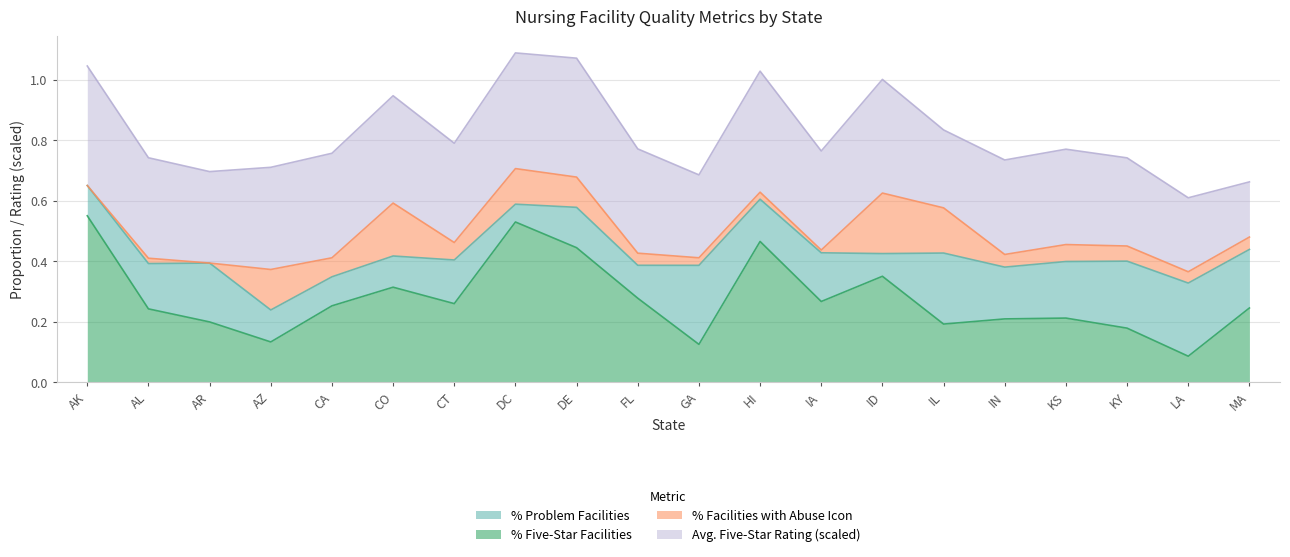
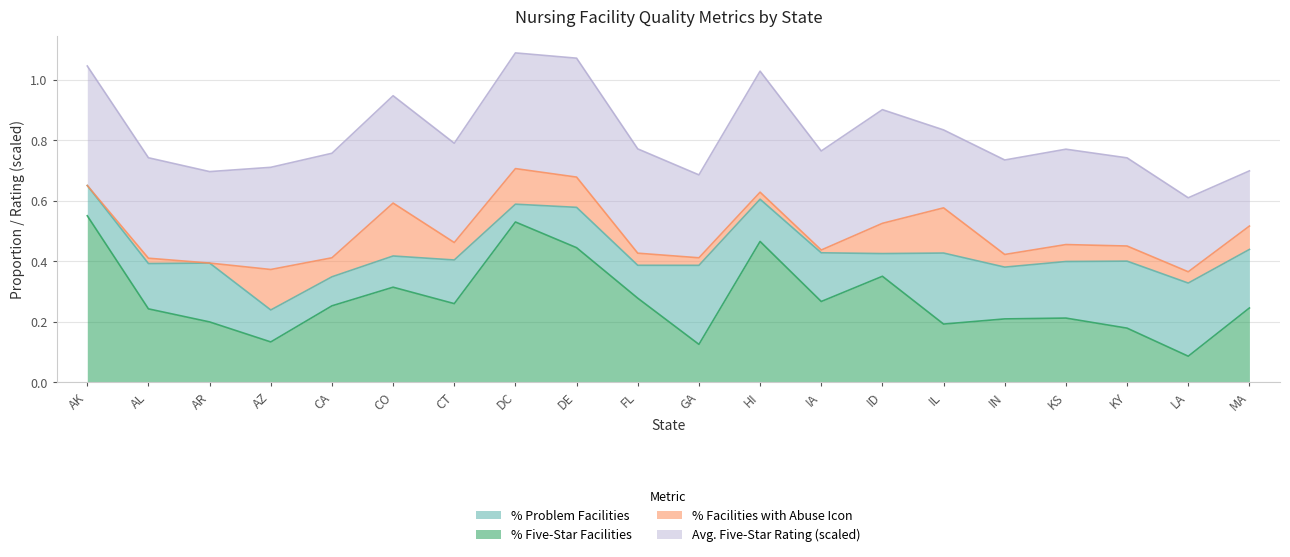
  {
    "% Five-Star Facilities": {
      "AK": 0.55,
      "AL": 0.24,
      "AR": 0.20,
      "AZ": 0.13,
      "CA": 0.25,
      "CO": 0.31,
      "CT": 0.26,
      "DC": 0.53,
      "DE": 0.44,
      "FL": 0.28,
      "GA": 0.13,
      "HI": 0.47,
      "IA": 0.27,
      "ID": 0.35,
      "IL": 0.19,
      "IN": 0.21,
      "KS": 0.21,
      "KY": 0.18,
      "LA": 0.09,
      "MA": 0.25
    },
    "% Problem Facilities": {
      "AL": 0.15,
      "AZ": 0.11,
      "CA": 0.10,
      "CO": 0.10,
      "CT": 0.14,
      "DC": 0.06,
      "DE": 0.13,
      "FL": 0.11,
      "GA": 0.26,
      "HI": 0.14,
      "IA": 0.16,
      "ID": 0.08,
      "IL": 0.23,
      "IN": 0.17,
      "KS": 0.19,
      "KY": 0.22,
      "LA": 0.24,
      "MA": 0.19
    },
    "% Facilities with Abuse Icon": {
      "AL": 0.02,
      "AZ": 0.13,
      "CA": 0.06,
      "CO": 0.17,
      "CT": 0.06,
      "DC": 0.12,
      "DE": 0.10,
      "FL": 0.04,
      "GA": 0.03,
      "HI": 0.02,
      "IA": 0.01,
-     "ID": 0.2,
+     "ID": 0.1,
      "IL": 0.15,
      "IN": 0.04,
      "KS": 0.06,
      "KY": 0.05,
      "LA": 0.04,
-     "MA": 0.04
+     "MA": 0.08
    },
    "Avg. Five-Star Rating (scaled)": {
      "AK": 0.39,
      "AL": 0.33,
      "AR": 0.30,
      "AZ": 0.34,
      "CA": 0.35,
      "CO": 0.35,
      "CT": 0.33,
      "DC": 0.38,
      "DE": 0.39,
      "FL": 0.34,
      "GA": 0.27,
      "HI": 0.40,
      "IA": 0.33,
      "ID": 0.38,
      "IL": 0.26,
      "IN": 0.31,
      "KS": 0.32,
      "KY": 0.29,
      "LA": 0.24,
      "MA": 0.18
    }
  }
